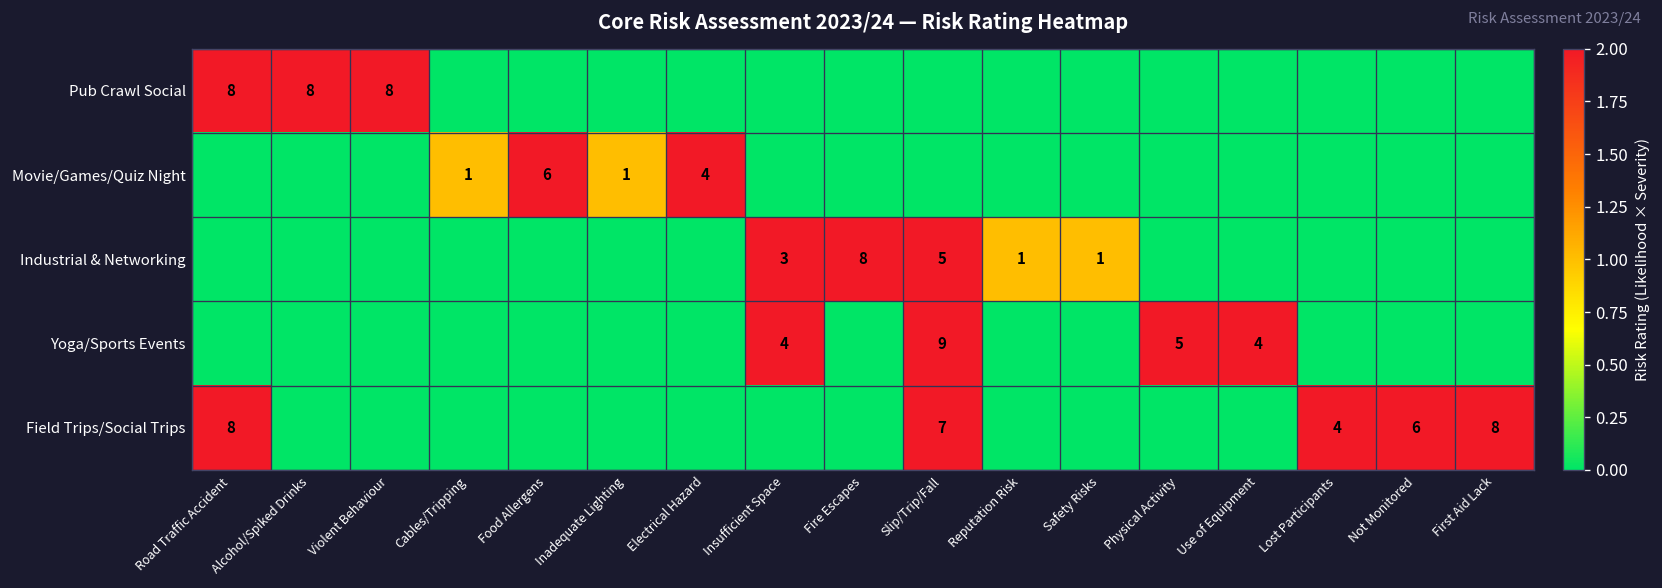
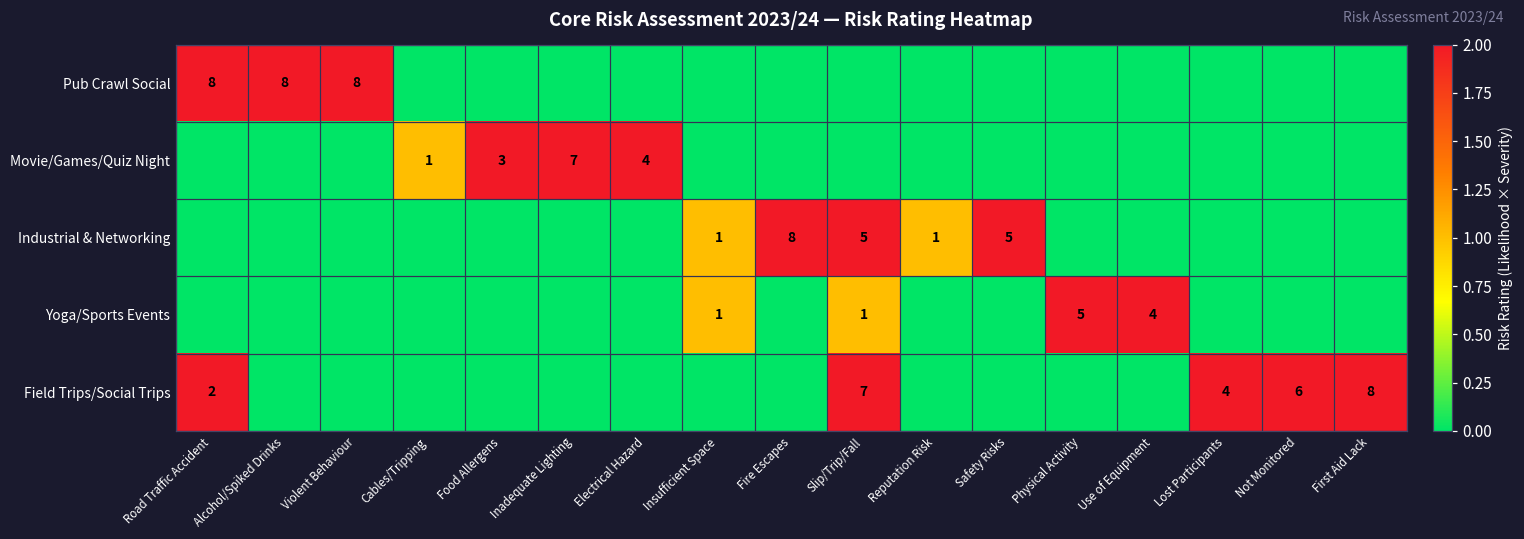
  {
    "Pub Crawl Social": {
      "Road Traffic Accident": 8,
      "Alcohol/Spiked Drinks": 8,
      "Violent Behaviour": 8
    },
    "Movie/Games/Quiz Night": {
      "Cables/Tripping": 1,
-     "Food Allergens": 6,
-     "Inadequate Lighting": 1,
+     "Food Allergens": 3,
+     "Inadequate Lighting": 7,
      "Electrical Hazard": 4
    },
    "Industrial & Networking": {
-     "Insufficient Space": 3,
+     "Insufficient Space": 1,
      "Fire Escapes": 8,
      "Slip/Trip/Fall": 5,
      "Reputation Risk": 1,
-     "Safety Risks": 1
+     "Safety Risks": 5
    },
    "Yoga/Sports Events": {
-     "Insufficient Space": 4,
-     "Slip/Trip/Fall": 9,
+     "Insufficient Space": 1,
+     "Slip/Trip/Fall": 1,
      "Physical Activity": 5,
      "Use of Equipment": 4
    },
    "Field Trips/Social Trips": {
-     "Road Traffic Accident": 8,
+     "Road Traffic Accident": 2,
      "Slip/Trip/Fall": 7,
      "Lost Participants": 4,
      "Not Monitored": 6,
      "First Aid Lack": 8
    }
  }
